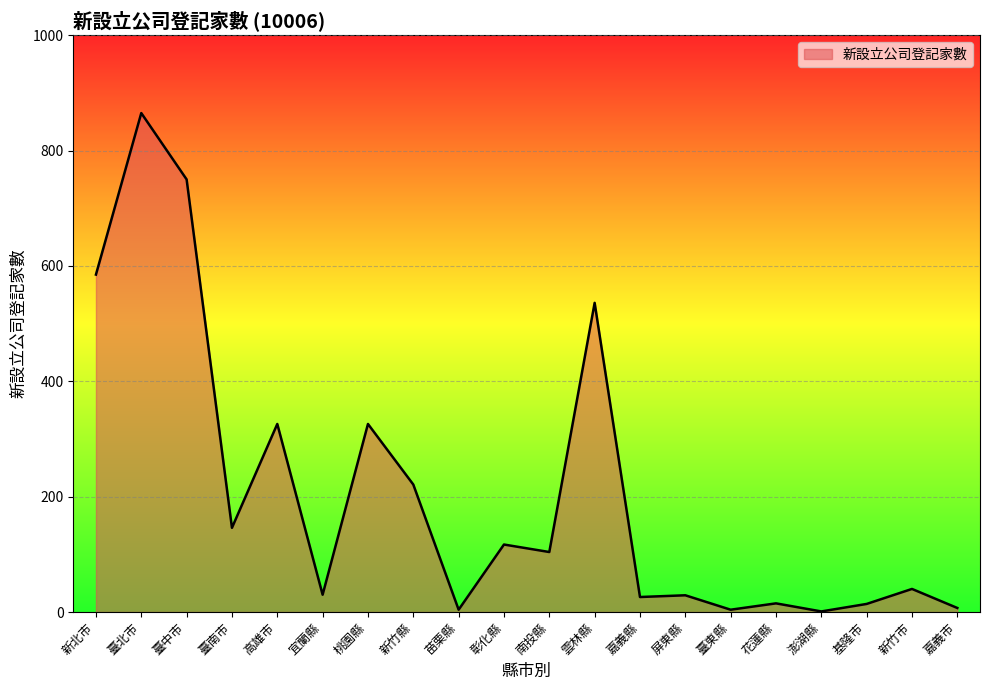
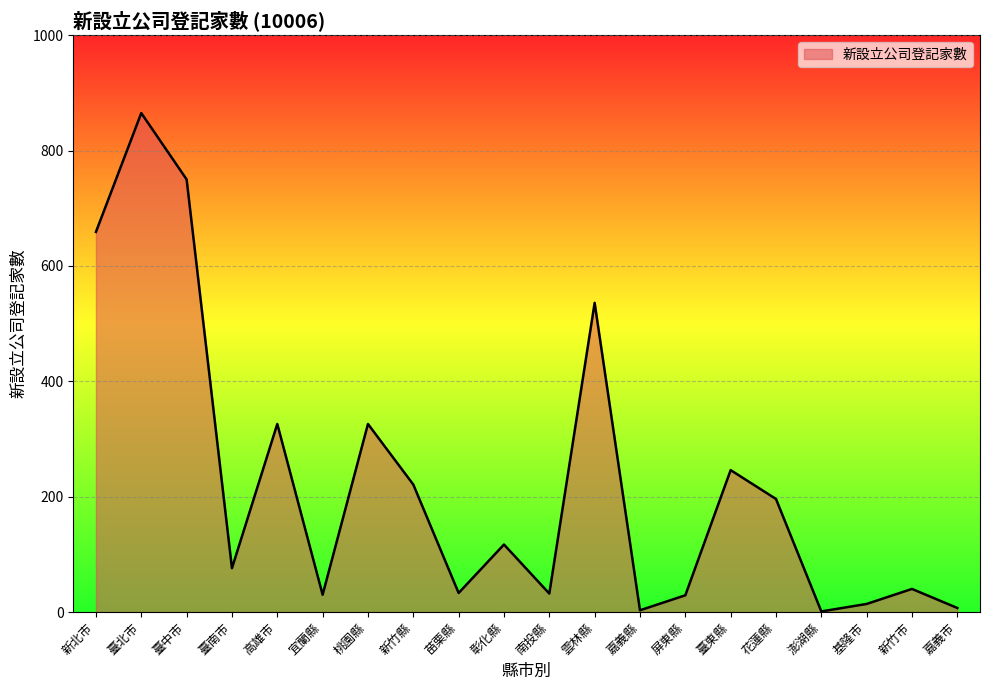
  {
-   "新北市": 590,
+   "新北市": 660,
    "臺北市": 870,
    "臺中市": 750,
-   "臺南市": 150,
+   "臺南市": 80,
    "高雄市": 330,
    "宜蘭縣": 30,
    "桃園縣": 330,
    "新竹縣": 220,
-   "苗栗縣": 0,
+   "苗栗縣": 30,
    "彰化縣": 120,
-   "南投縣": 100,
+   "南投縣": 30,
    "雲林縣": 540,
-   "嘉義縣": 30,
+   "嘉義縣": 0,
    "屏東縣": 30,
-   "臺東縣": 0,
-   "花蓮縣": 20,
+   "臺東縣": 250,
+   "花蓮縣": 200,
    "澎湖縣": 0,
    "基隆市": 10,
    "新竹市": 40,
    "嘉義市": 10
  }
